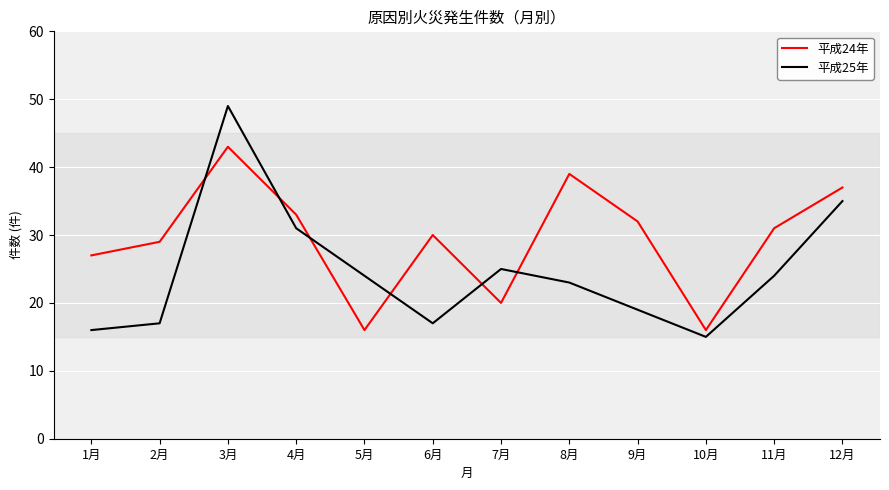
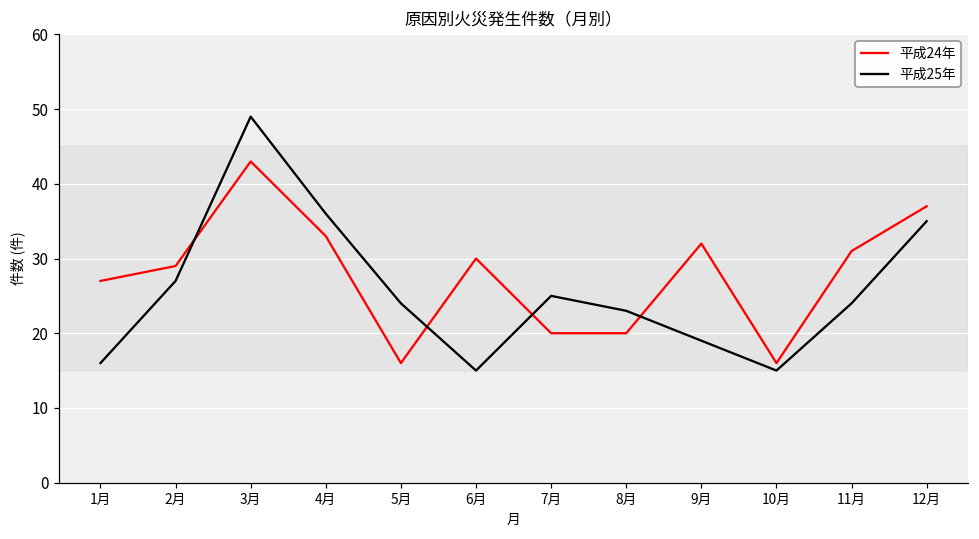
  {
    "平成24年": {
      "1月": 27,
      "2月": 29,
      "3月": 43,
      "4月": 33,
      "5月": 16,
      "6月": 30,
      "7月": 20,
-     "8月": 39,
+     "8月": 20,
      "9月": 32,
      "10月": 16,
      "11月": 31,
      "12月": 37
    },
    "平成25年": {
      "1月": 16,
-     "2月": 17,
+     "2月": 27,
      "3月": 49,
-     "4月": 31,
+     "4月": 36,
      "5月": 24,
-     "6月": 17,
+     "6月": 15,
      "7月": 25,
      "8月": 23,
      "9月": 19,
      "10月": 15,
      "11月": 24,
      "12月": 35
    }
  }
